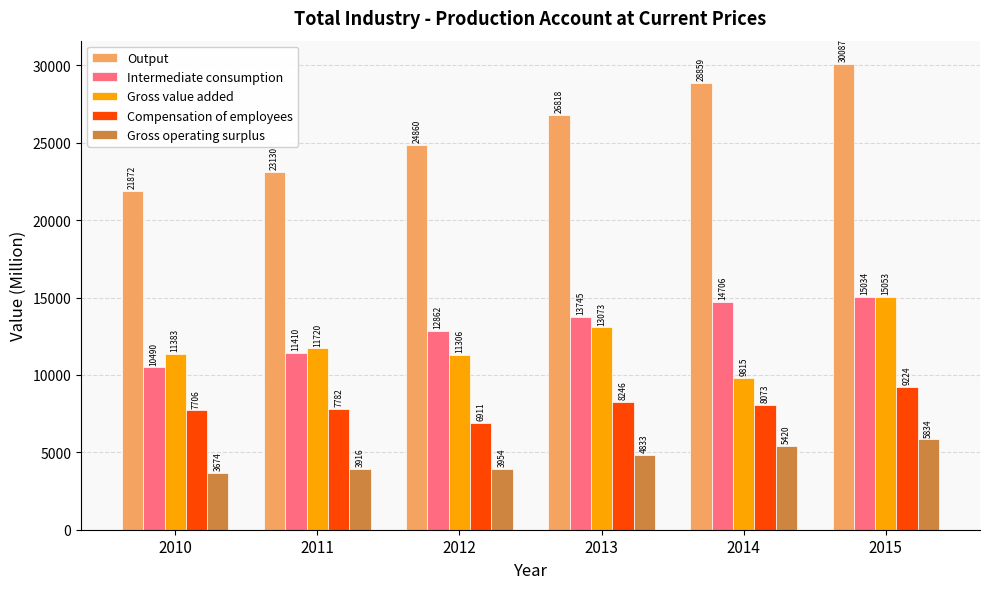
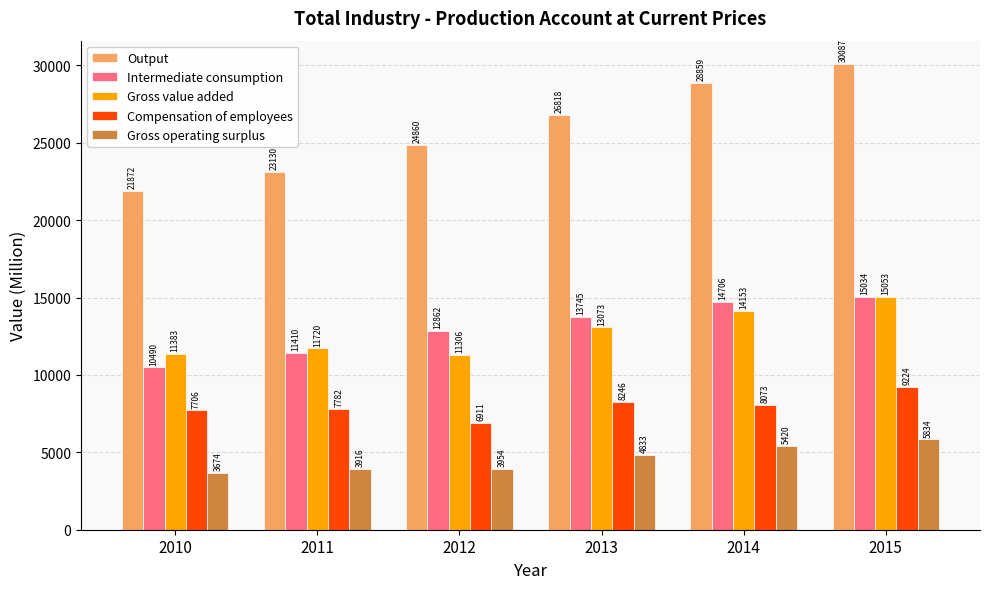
  {
    "Intermediate consumption": {
      "2010": 10490,
      "2011": 11410,
      "2012": 12862,
      "2013": 13745,
      "2014": 14706,
      "2015": 15034
    },
    "Gross value added": {
      "2010": 11383,
      "2011": 11720,
      "2012": 11306,
      "2013": 13073,
-     "2014": 9815,
+     "2014": 14153,
      "2015": 15053
    },
    "Compensation of employees": {
      "2010": 7706,
      "2011": 7782,
      "2012": 6911,
      "2013": 8246,
      "2014": 8073,
      "2015": 9224
    }
  }
